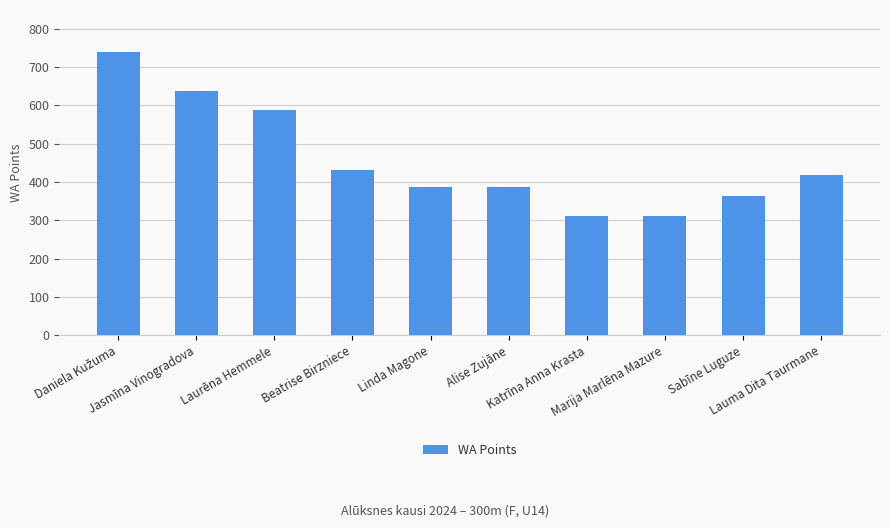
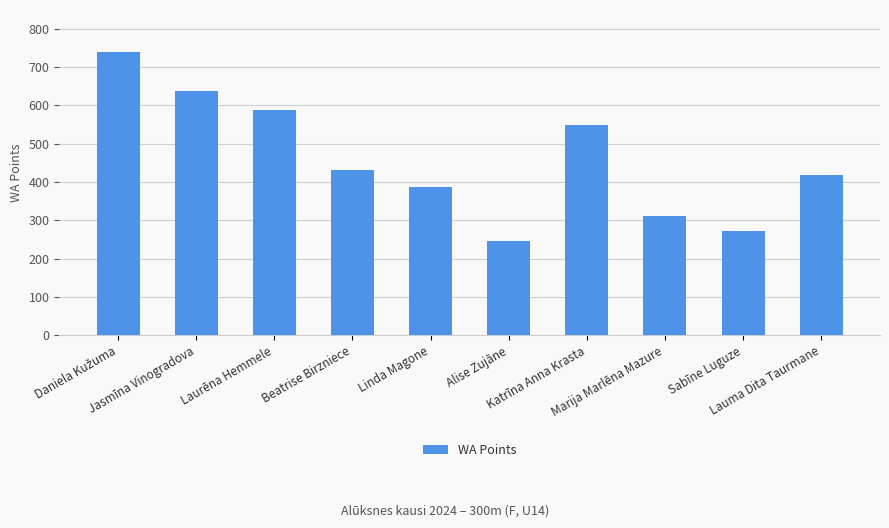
  {
    "Daniela Kužuma": 740,
    "Jasmīna Vinogradova": 640,
    "Laurēna Hemmele": 590,
    "Beatrise Birzniece": 430,
    "Linda Magone": 390,
-   "Alise Zujāne": 390,
-   "Katrīna Anna Krasta": 310,
+   "Alise Zujāne": 250,
+   "Katrīna Anna Krasta": 550,
    "Marija Marlēna Mazure": 310,
-   "Sabīne Luguze": 360,
+   "Sabīne Luguze": 270,
    "Lauma Dita Taurmane": 420
  }
